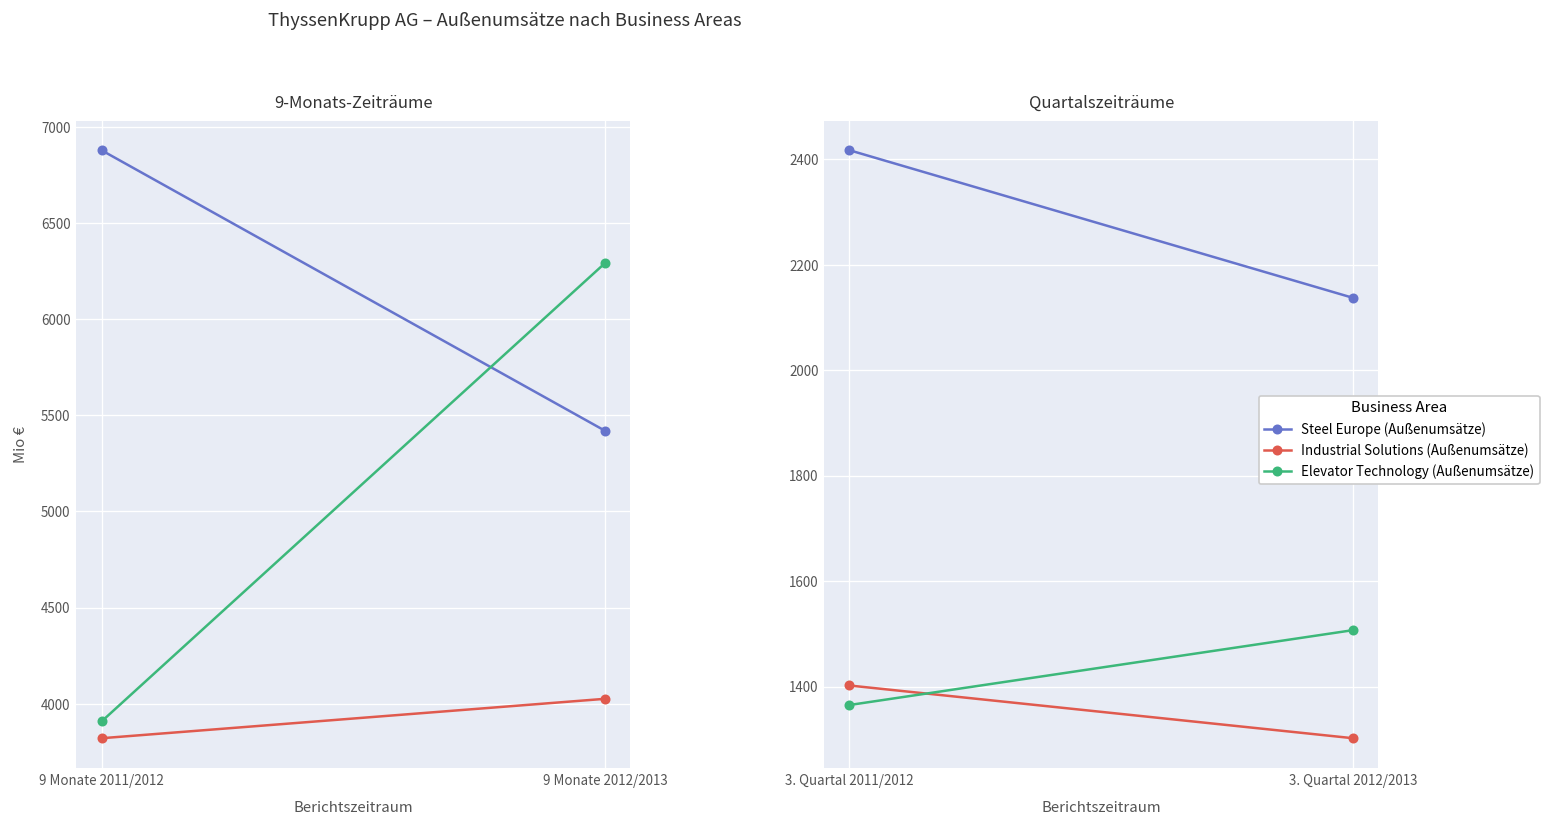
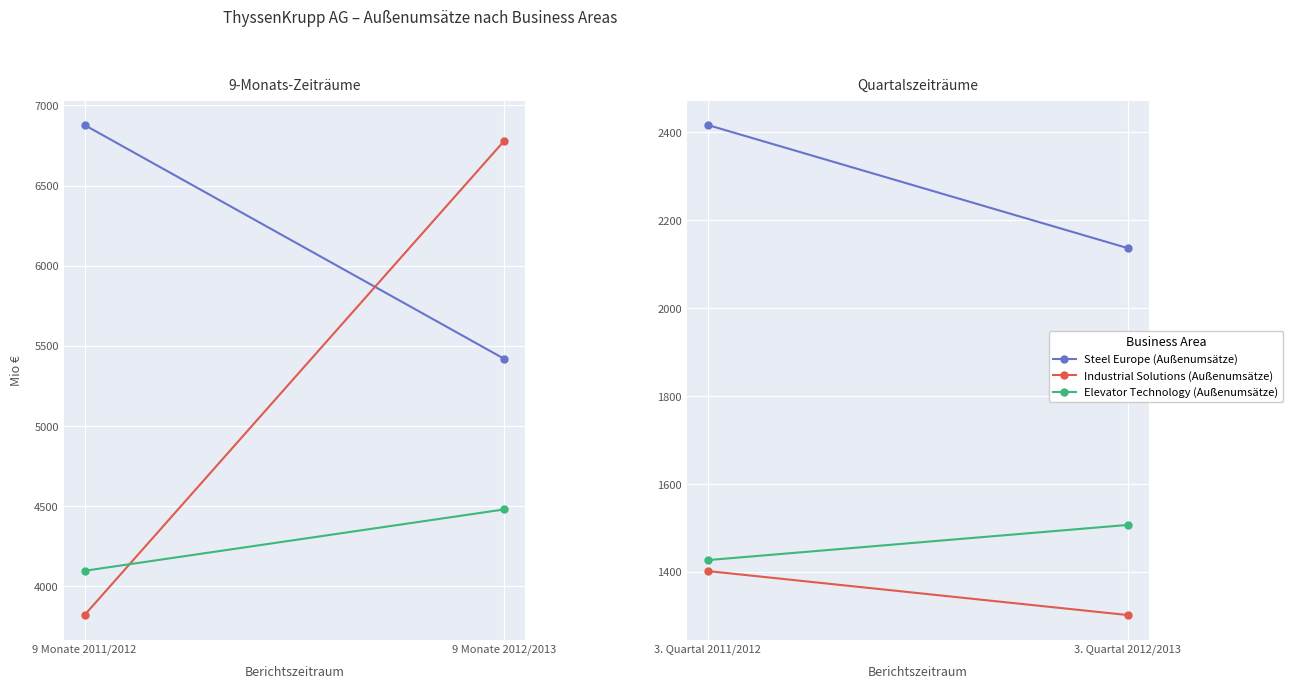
  {
    "9-Monats-Zeiträume": {
      "Steel Europe (Außenumsätze)": {
        "9 Monate 2011/2012": 6880,
        "9 Monate 2012/2013": 5420
      },
      "Industrial Solutions (Außenumsätze)": {
        "9 Monate 2011/2012": 3820,
-       "9 Monate 2012/2013": 4030
+       "9 Monate 2012/2013": 6780
      },
      "Elevator Technology (Außenumsätze)": {
-       "9 Monate 2011/2012": 3910,
-       "9 Monate 2012/2013": 6290
+       "9 Monate 2011/2012": 4100,
+       "9 Monate 2012/2013": 4480
      }
    },
    "Quartalszeiträume": {
      "Steel Europe (Außenumsätze)": {
        "3. Quartal 2011/2012": 2420,
        "3. Quartal 2012/2013": 2140
      },
      "Industrial Solutions (Außenumsätze)": {
        "3. Quartal 2011/2012": 1400,
        "3. Quartal 2012/2013": 1300
      },
      "Elevator Technology (Außenumsätze)": {
-       "3. Quartal 2011/2012": 1370,
+       "3. Quartal 2011/2012": 1430,
        "3. Quartal 2012/2013": 1510
      }
    }
  }
